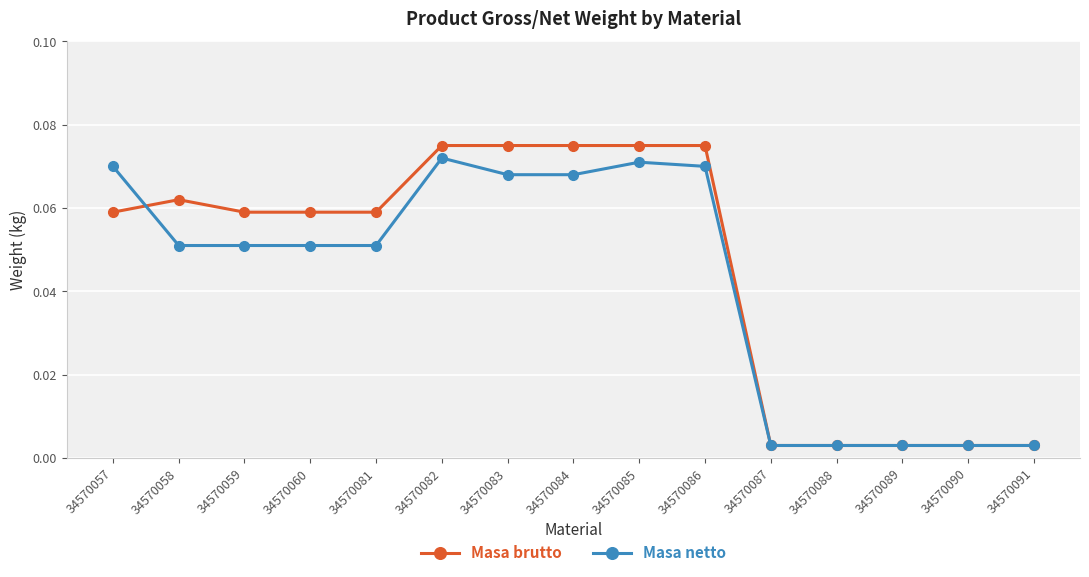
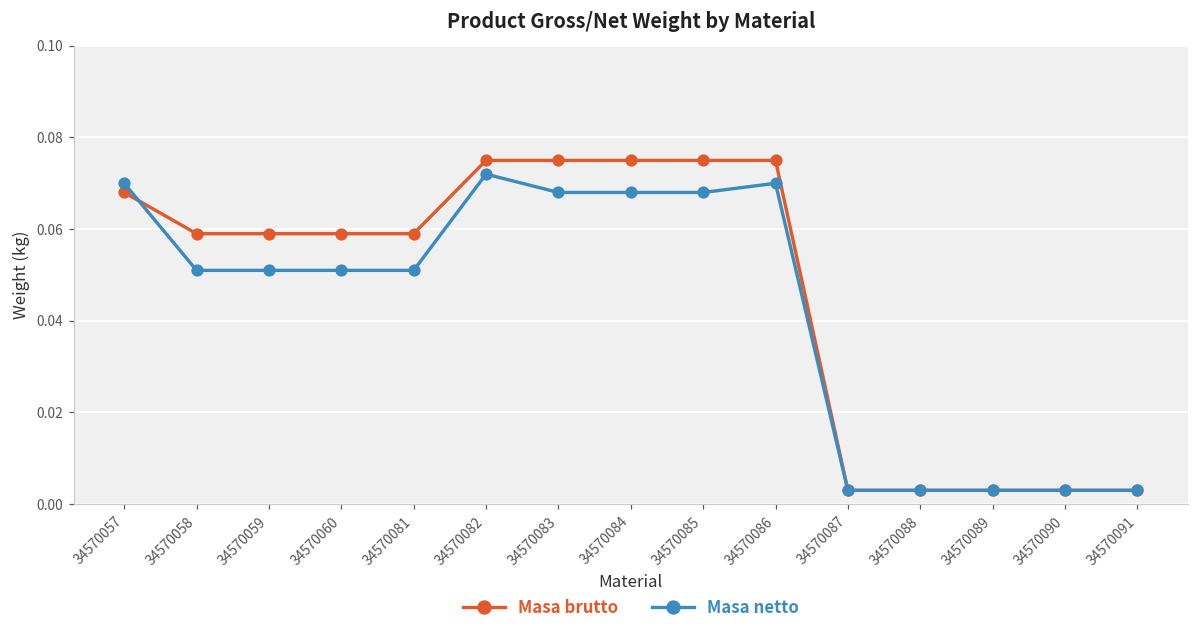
  {
    "Masa brutto": {
-     "34570057": 0.059,
-     "34570058": 0.062,
+     "34570057": 0.068,
+     "34570058": 0.059,
      "34570059": 0.059,
      "34570060": 0.059,
      "34570081": 0.059,
      "34570082": 0.075,
      "34570083": 0.075,
      "34570084": 0.075,
      "34570085": 0.075,
      "34570086": 0.075
    },
    "Masa netto": {
      "34570057": 0.070,
      "34570058": 0.051,
      "34570059": 0.051,
      "34570060": 0.051,
      "34570081": 0.051,
      "34570082": 0.072,
      "34570083": 0.068,
      "34570084": 0.068,
-     "34570085": 0.071,
+     "34570085": 0.068,
      "34570086": 0.070
    }
  }
